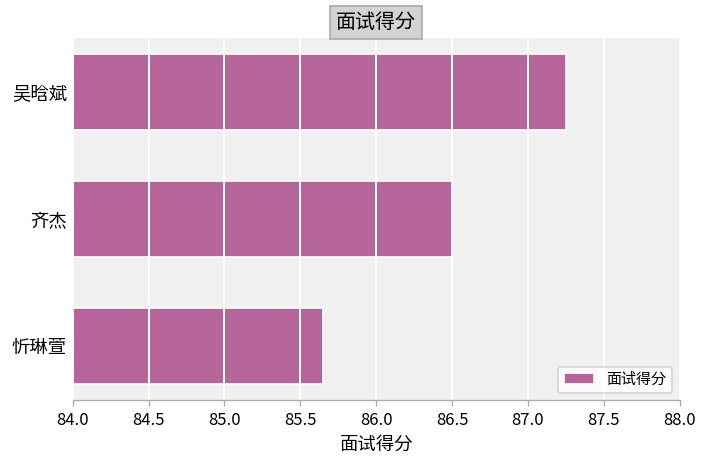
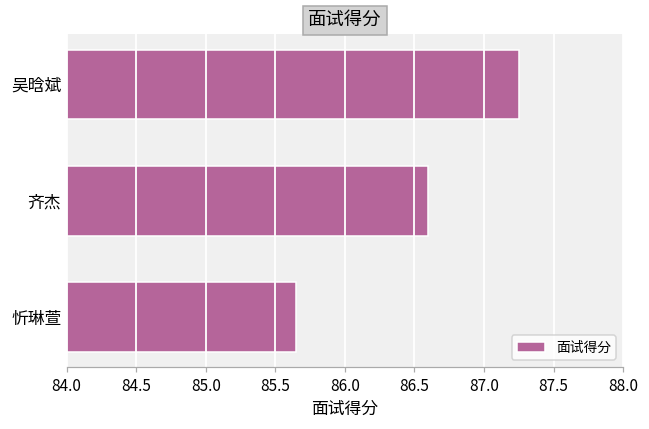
  {
    "吴晗斌": 87.25,
-   "齐杰": 86.5,
+   "齐杰": 86.6,
    "忻琳萱": 85.65
  }
